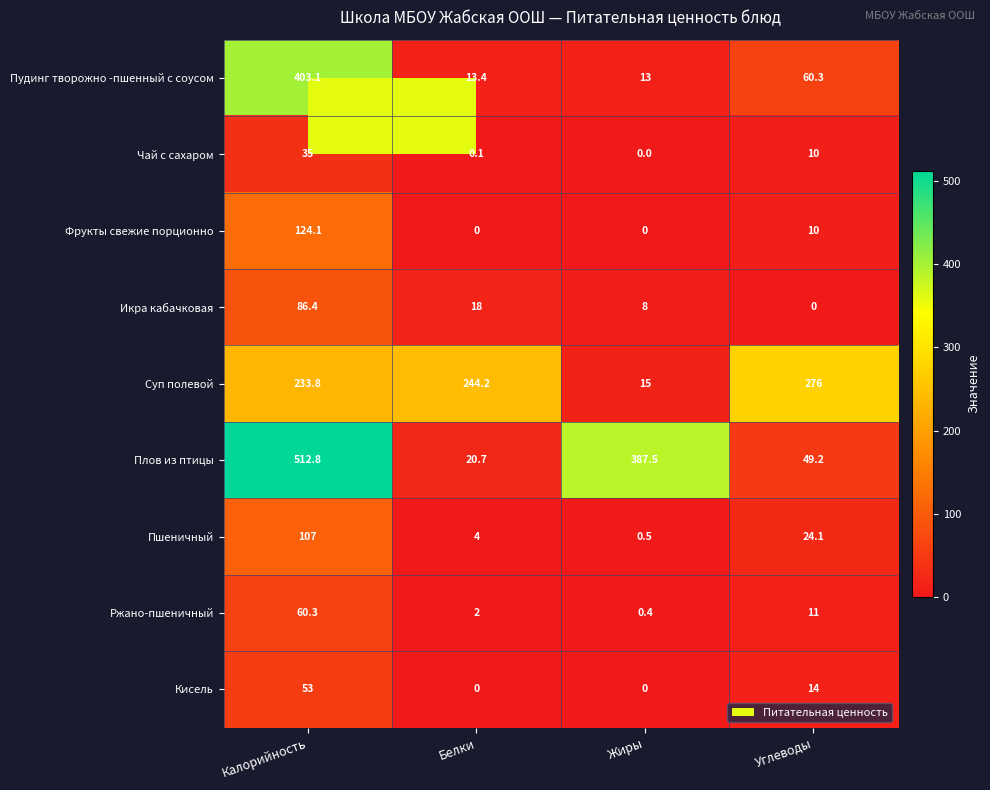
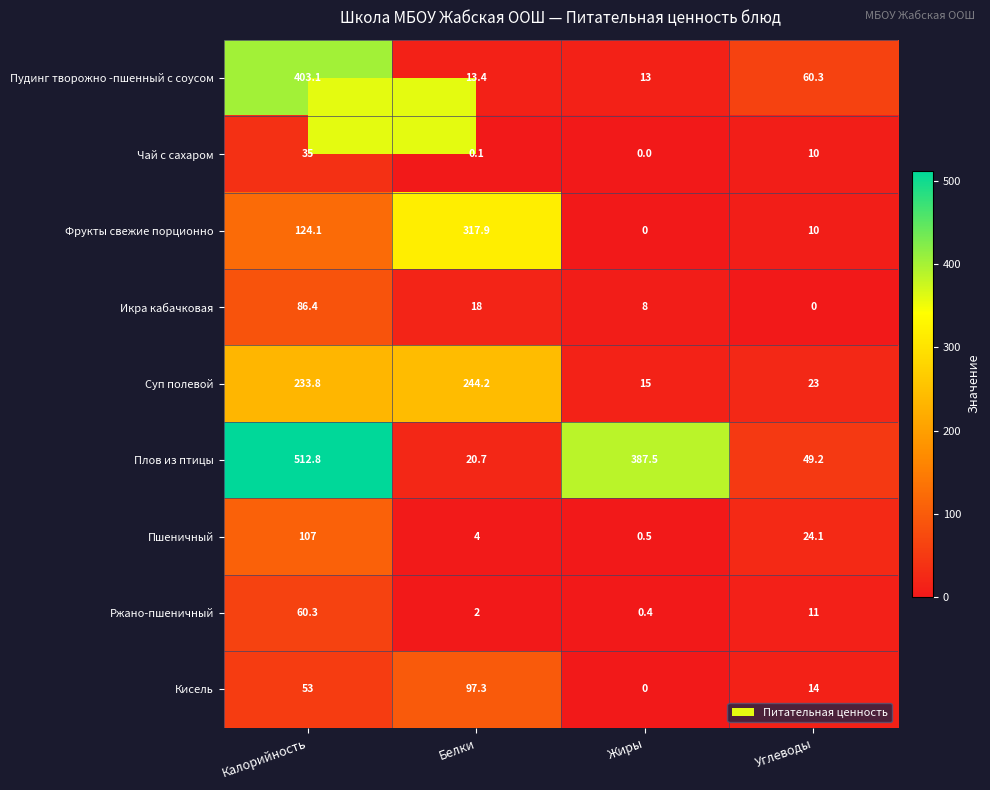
  {
    "Пудинг творожно -пшенный с соусом": {
      "Жиры": 13,
      "Углеводы": 60.3
    },
    "Чай с сахаром": {
      "Жиры": 0.0,
      "Углеводы": 10
    },
    "Фрукты свежие порционно": {
      "Калорийность": 124.1,
-     "Белки": 0,
+     "Белки": 317.9,
      "Жиры": 0,
      "Углеводы": 10
    },
    "Икра кабачковая": {
      "Калорийность": 86.4,
      "Белки": 18,
      "Жиры": 8,
      "Углеводы": 0
    },
    "Суп полевой": {
      "Калорийность": 233.8,
      "Белки": 244.2,
      "Жиры": 15,
-     "Углеводы": 276
+     "Углеводы": 23
    },
    "Плов из птицы": {
      "Калорийность": 512.8,
      "Белки": 20.7,
      "Жиры": 387.5,
      "Углеводы": 49.2
    },
    "Пшеничный": {
      "Калорийность": 107,
      "Белки": 4,
      "Жиры": 0.5,
      "Углеводы": 24.1
    },
    "Ржано-пшеничный": {
      "Калорийность": 60.3,
      "Белки": 2,
      "Жиры": 0.4,
      "Углеводы": 11
    },
    "Кисель": {
      "Калорийность": 53,
-     "Белки": 0,
+     "Белки": 97.3,
      "Жиры": 0,
      "Углеводы": 14
    }
  }
